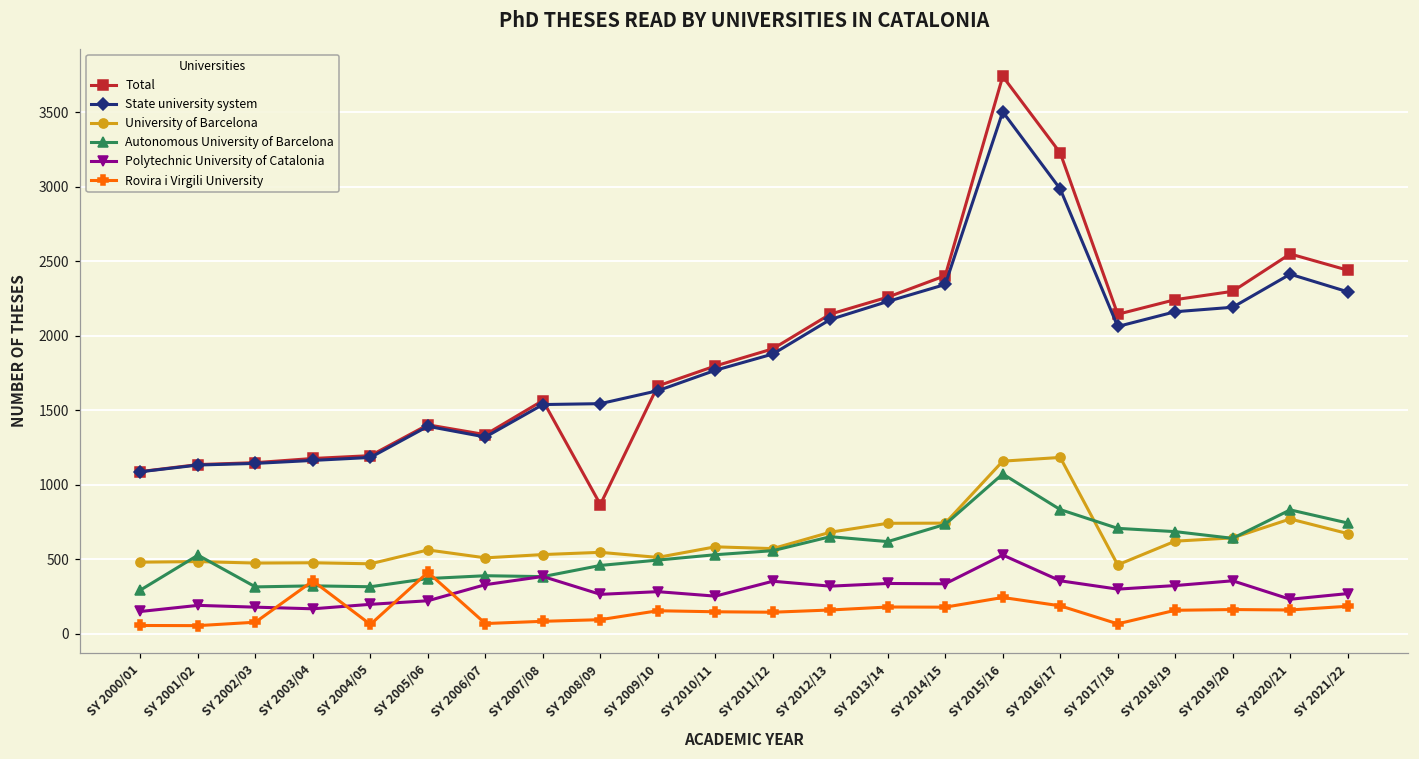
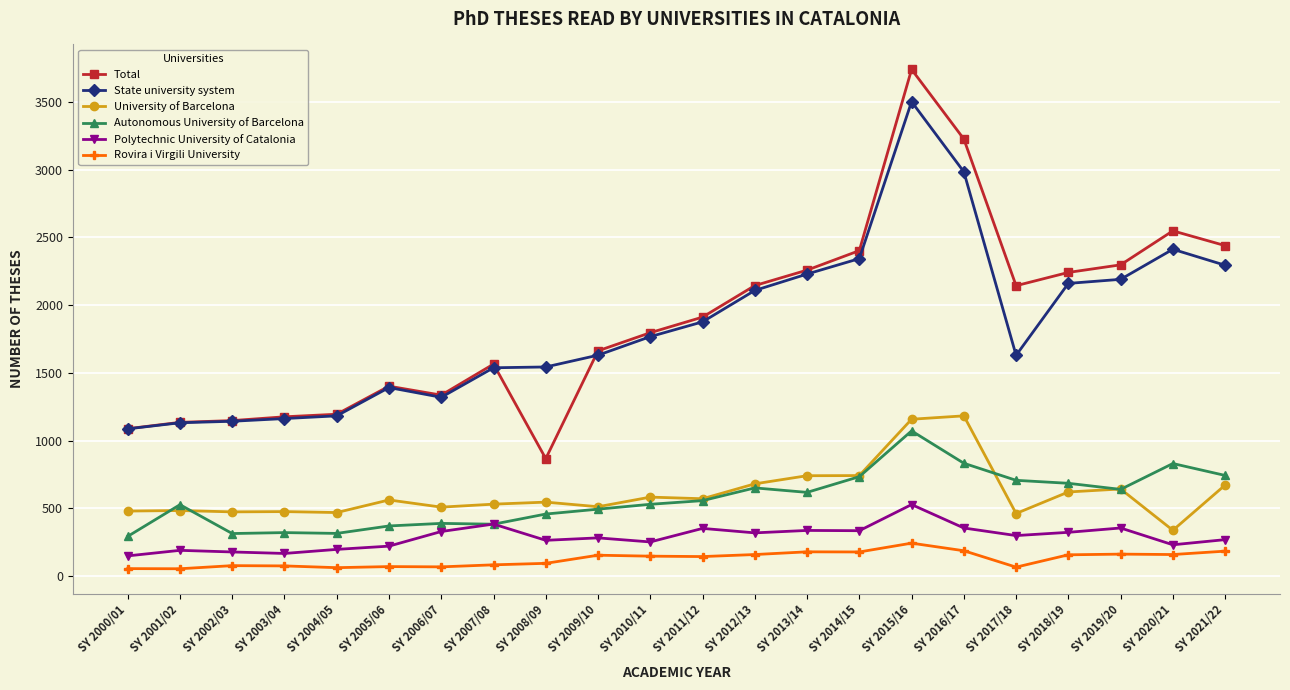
  {
    "Total": {
      "SY 2007/08": 1570,
      "SY 2008/09": 870,
      "SY 2009/10": 1660,
      "SY 2010/11": 1800,
      "SY 2011/12": 1910,
      "SY 2012/13": 2150,
      "SY 2013/14": 2260,
      "SY 2014/15": 2400,
      "SY 2015/16": 3740,
      "SY 2016/17": 3230,
      "SY 2017/18": 2140,
      "SY 2018/19": 2240,
      "SY 2019/20": 2300,
      "SY 2020/21": 2550,
      "SY 2021/22": 2440
    },
    "State university system": {
      "SY 2007/08": 1540,
      "SY 2008/09": 1540,
      "SY 2009/10": 1630,
      "SY 2010/11": 1770,
      "SY 2011/12": 1880,
      "SY 2012/13": 2110,
      "SY 2013/14": 2230,
      "SY 2014/15": 2340,
      "SY 2015/16": 3500,
      "SY 2016/17": 2990,
-     "SY 2017/18": 2060,
+     "SY 2017/18": 1630,
      "SY 2018/19": 2160,
      "SY 2019/20": 2190,
      "SY 2020/21": 2410,
      "SY 2021/22": 2300
    },
    "University of Barcelona": {
      "SY 2000/01": 480,
      "SY 2001/02": 480,
      "SY 2002/03": 470,
      "SY 2003/04": 480,
      "SY 2004/05": 470,
      "SY 2005/06": 560,
      "SY 2006/07": 510,
      "SY 2007/08": 530,
      "SY 2008/09": 550,
      "SY 2010/11": 580,
      "SY 2012/13": 680,
      "SY 2013/14": 740,
      "SY 2015/16": 1160,
      "SY 2016/17": 1180,
      "SY 2017/18": 460,
      "SY 2018/19": 620,
-     "SY 2020/21": 770,
+     "SY 2020/21": 340,
      "SY 2021/22": 670
    },
    "Autonomous University of Barcelona": {
      "SY 2000/01": 290,
      "SY 2001/02": 530,
      "SY 2002/03": 310,
      "SY 2003/04": 320,
      "SY 2004/05": 320,
      "SY 2005/06": 370,
      "SY 2006/07": 390,
      "SY 2008/09": 460,
      "SY 2010/11": 530,
      "SY 2012/13": 650,
      "SY 2013/14": 620,
      "SY 2015/16": 1070,
      "SY 2016/17": 830,
      "SY 2017/18": 710,
      "SY 2018/19": 690,
      "SY 2020/21": 830,
      "SY 2021/22": 740
    },
    "Polytechnic University of Catalonia": {
      "SY 2000/01": 150,
      "SY 2001/02": 190,
      "SY 2002/03": 180,
      "SY 2003/04": 170,
      "SY 2004/05": 200,
      "SY 2005/06": 220,
      "SY 2006/07": 330,
      "SY 2008/09": 260,
      "SY 2009/10": 280,
      "SY 2010/11": 250,
      "SY 2011/12": 350,
      "SY 2012/13": 320,
      "SY 2013/14": 340,
      "SY 2014/15": 340,
      "SY 2015/16": 530,
      "SY 2016/17": 360,
      "SY 2017/18": 300,
      "SY 2018/19": 320,
      "SY 2019/20": 360,
      "SY 2020/21": 230,
      "SY 2021/22": 270
    },
    "Rovira i Virgili University": {
      "SY 2000/01": 60,
      "SY 2001/02": 50,
      "SY 2002/03": 80,
-     "SY 2003/04": 350,
+     "SY 2003/04": 80,
      "SY 2004/05": 60,
-     "SY 2005/06": 410,
+     "SY 2005/06": 70,
      "SY 2006/07": 70,
      "SY 2007/08": 80,
      "SY 2008/09": 90,
      "SY 2009/10": 150,
      "SY 2010/11": 150,
      "SY 2011/12": 140,
      "SY 2012/13": 160,
      "SY 2013/14": 180,
      "SY 2014/15": 180,
      "SY 2015/16": 240,
      "SY 2016/17": 190,
      "SY 2017/18": 70,
      "SY 2018/19": 160,
      "SY 2019/20": 160,
      "SY 2020/21": 160,
      "SY 2021/22": 180
    }
  }
